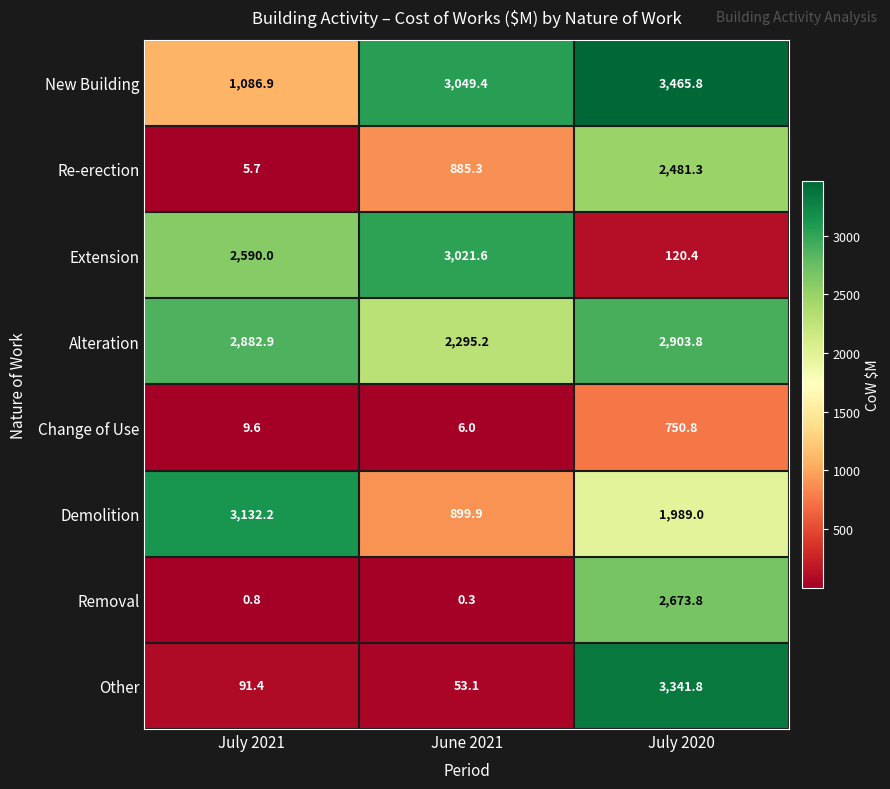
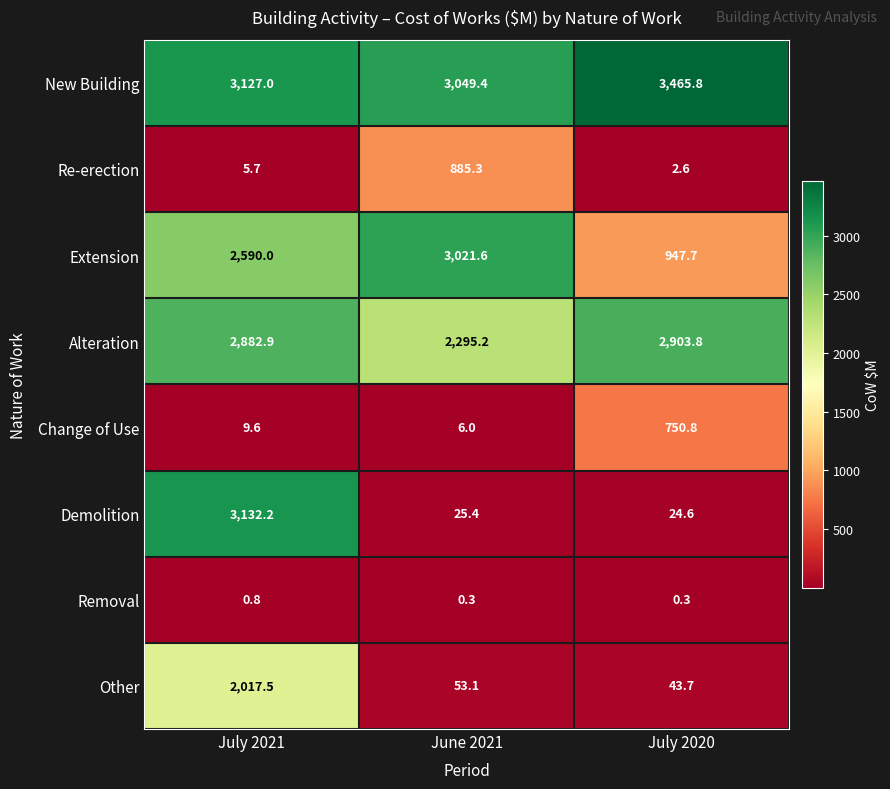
  {
    "New Building": {
-     "July 2021": "1,086.9",
+     "July 2021": "3,127.0",
      "June 2021": "3,049.4",
      "July 2020": "3,465.8"
    },
    "Re-erection": {
      "July 2021": "5.7",
      "June 2021": "885.3",
-     "July 2020": "2,481.3"
+     "July 2020": "2.6"
    },
    "Extension": {
      "July 2021": "2,590.0",
      "June 2021": "3,021.6",
-     "July 2020": "120.4"
+     "July 2020": "947.7"
    },
    "Alteration": {
      "July 2021": "2,882.9",
      "June 2021": "2,295.2",
      "July 2020": "2,903.8"
    },
    "Change of Use": {
      "July 2021": "9.6",
      "June 2021": "6.0",
      "July 2020": "750.8"
    },
    "Demolition": {
      "July 2021": "3,132.2",
-     "June 2021": "899.9",
-     "July 2020": "1,989.0"
+     "June 2021": "25.4",
+     "July 2020": "24.6"
    },
    "Removal": {
      "July 2021": "0.8",
      "June 2021": "0.3",
-     "July 2020": "2,673.8"
+     "July 2020": "0.3"
    },
    "Other": {
-     "July 2021": "91.4",
+     "July 2021": "2,017.5",
      "June 2021": "53.1",
-     "July 2020": "3,341.8"
+     "July 2020": "43.7"
    }
  }
